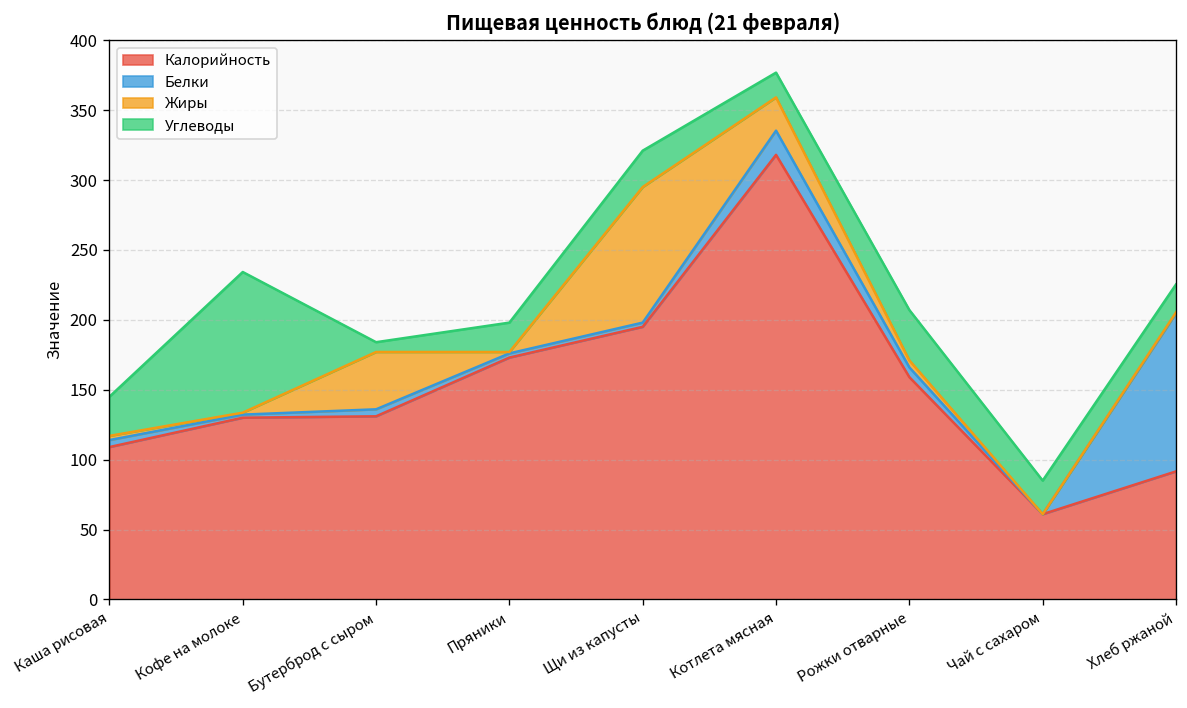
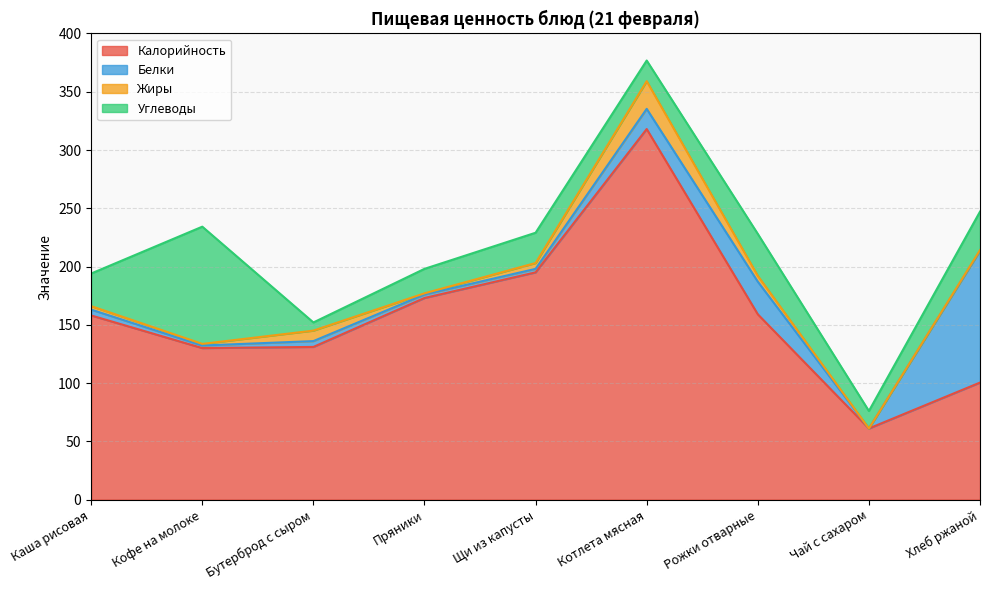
  {
    "Калорийность": {
-     "Каша рисовая": 109,
+     "Каша рисовая": 158,
      "Кофе на молоке": 130,
      "Бутерброд с сыром": 131,
      "Пряники": 173,
      "Щи из капусты": 195,
      "Котлета мясная": 318,
      "Рожки отварные": 159,
-     "Хлеб ржаной": 92
+     "Хлеб ржаной": 100
    },
    "Белки": {
      "Каша рисовая": 5,
      "Бутерброд с сыром": 5,
      "Щи из капусты": 3,
      "Котлета мясная": 17,
-     "Рожки отварные": 7
+     "Рожки отварные": 28
    },
    "Жиры": {
      "Каша рисовая": 3,
-     "Бутерброд с сыром": 41,
-     "Щи из капусты": 97,
+     "Бутерброд с сыром": 9,
+     "Щи из капусты": 5,
      "Котлета мясная": 24,
      "Рожки отварные": 5
    },
    "Углеводы": {
      "Каша рисовая": 28,
      "Кофе на молоке": 101,
      "Бутерброд с сыром": 7,
      "Пряники": 21,
      "Щи из капусты": 26,
      "Котлета мясная": 18,
      "Рожки отварные": 36,
-     "Чай с сахаром": 24,
-     "Хлеб ржаной": 20
+     "Чай с сахаром": 15,
+     "Хлеб ржаной": 33
    }
  }
